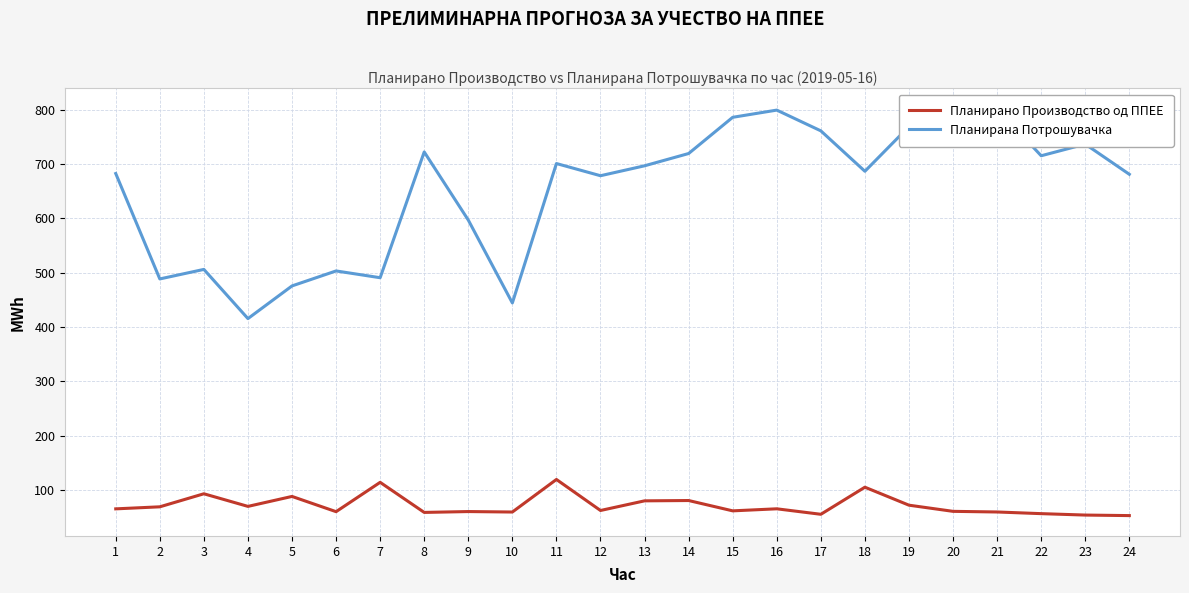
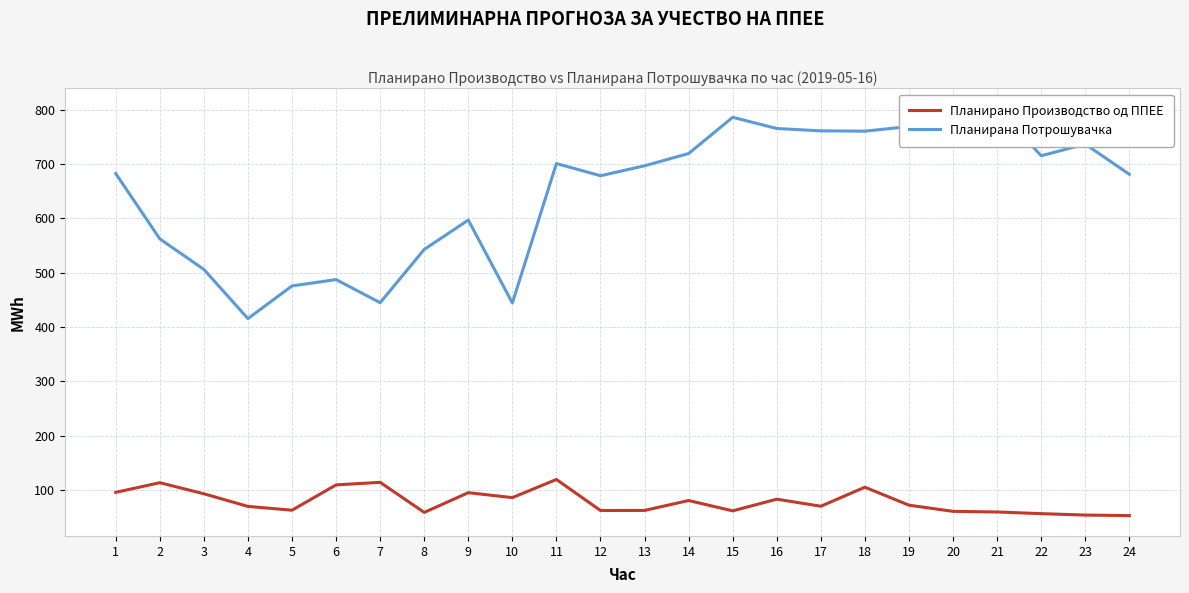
  {
    "Планирано Производство од ППЕЕ": {
-     "1": 70,
-     "2": 70,
+     "1": 100,
+     "2": 110,
      "3": 90,
      "4": 70,
-     "5": 90,
-     "6": 60,
+     "5": 60,
+     "6": 110,
      "7": 110,
      "8": 60,
-     "9": 60,
-     "10": 60,
+     "9": 90,
+     "10": 90,
      "11": 120,
      "12": 60,
-     "13": 80,
+     "13": 60,
      "14": 80,
      "15": 60,
-     "16": 70,
-     "17": 60,
+     "16": 80,
+     "17": 70,
      "18": 100,
      "19": 70,
      "20": 60,
      "21": 60,
      "22": 60,
      "23": 50,
      "24": 50
    },
    "Планирана Потрошувачка": {
      "1": 680,
-     "2": 490,
+     "2": 560,
      "3": 510,
      "4": 420,
      "5": 480,
-     "6": 500,
-     "7": 490,
-     "8": 720,
+     "6": 490,
+     "7": 440,
+     "8": 540,
      "9": 600,
      "10": 440,
      "11": 700,
      "12": 680,
      "13": 700,
      "14": 720,
      "15": 790,
-     "16": 800,
+     "16": 770,
      "17": 760,
-     "18": 690,
+     "18": 760,
      "22": 710,
      "24": 680
    }
  }
